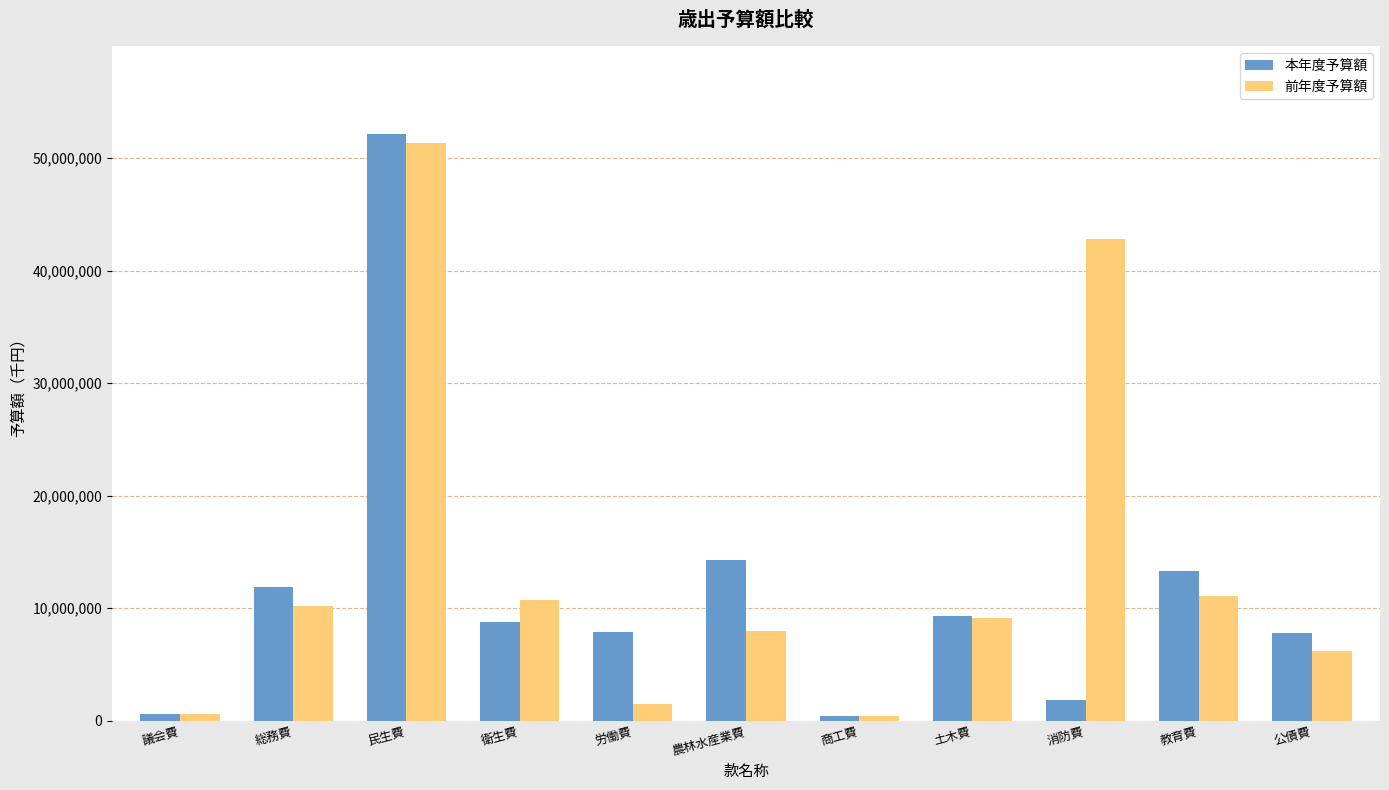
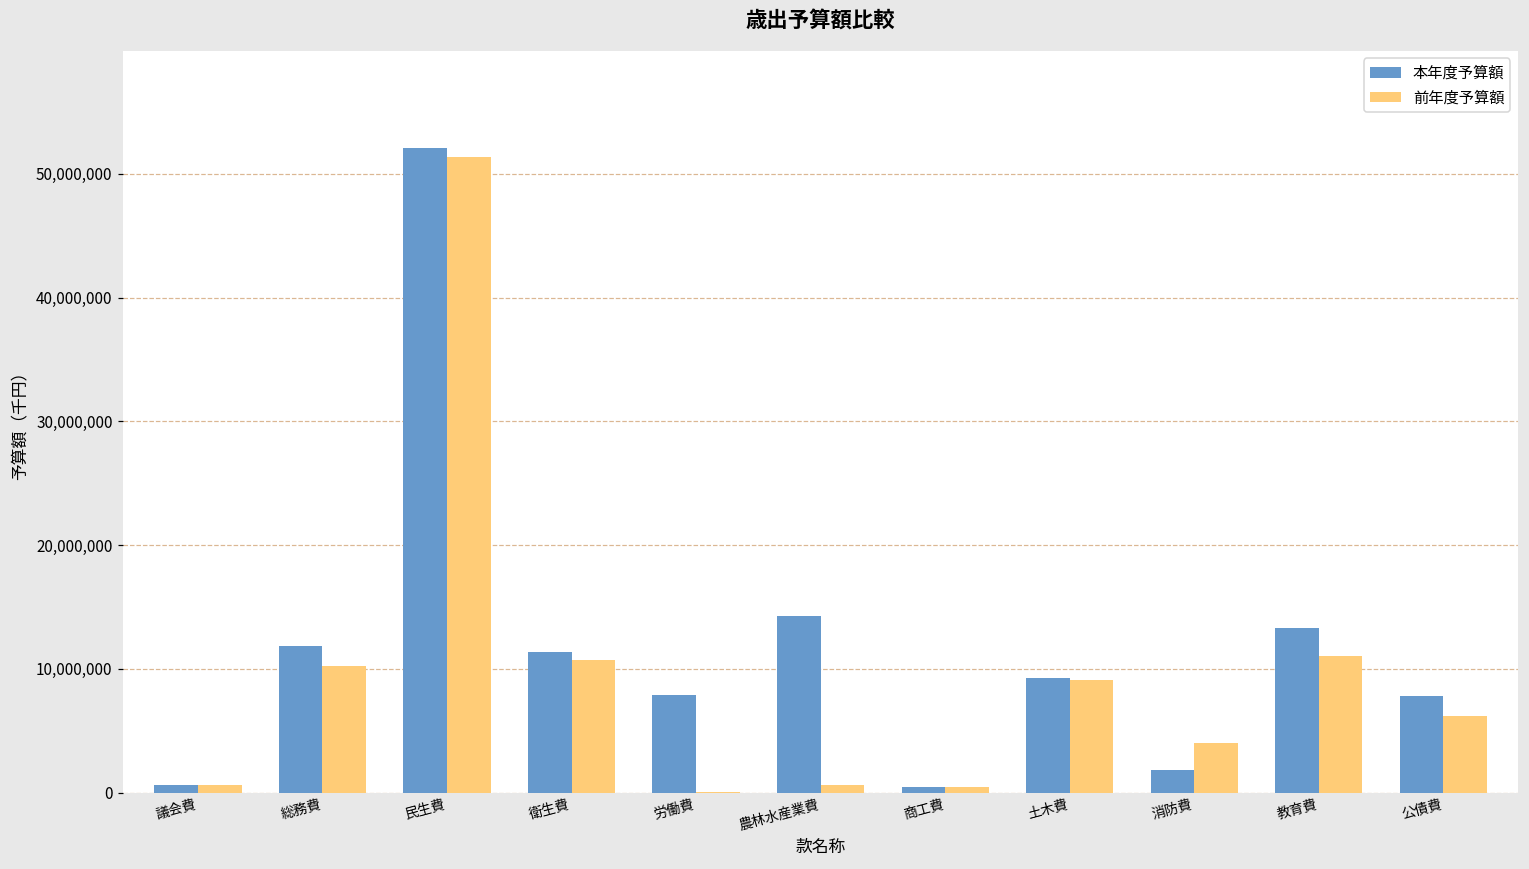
  {
    "本年度予算額": {
      "議会費": "600,000",
      "総務費": "11,900,000",
      "民生費": "52,100,000",
-     "衛生費": "8,800,000",
+     "衛生費": "11,400,000",
      "労働費": "7,900,000",
      "農林水産業費": "14,200,000",
      "商工費": "400,000",
      "土木費": "9,300,000",
      "消防費": "1,800,000",
      "教育費": "13,300,000",
      "公債費": "7,800,000"
    },
    "前年度予算額": {
      "議会費": "600,000",
      "総務費": "10,200,000",
      "民生費": "51,300,000",
      "衛生費": "10,700,000",
-     "労働費": "1,500,000",
-     "農林水産業費": "8,000,000",
+     "労働費": "100,000",
+     "農林水産業費": "600,000",
      "商工費": "400,000",
      "土木費": "9,100,000",
-     "消防費": "42,800,000",
+     "消防費": "4,000,000",
      "教育費": "11,100,000",
      "公債費": "6,200,000"
    }
  }
